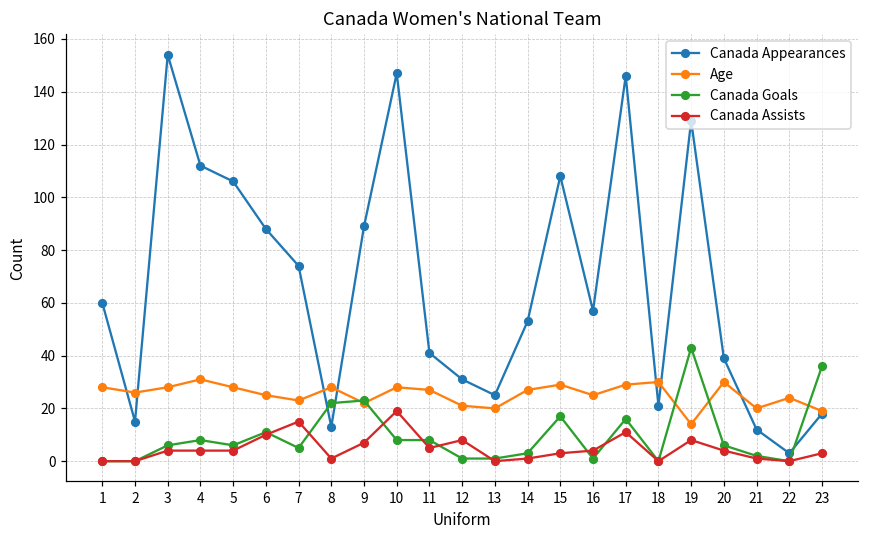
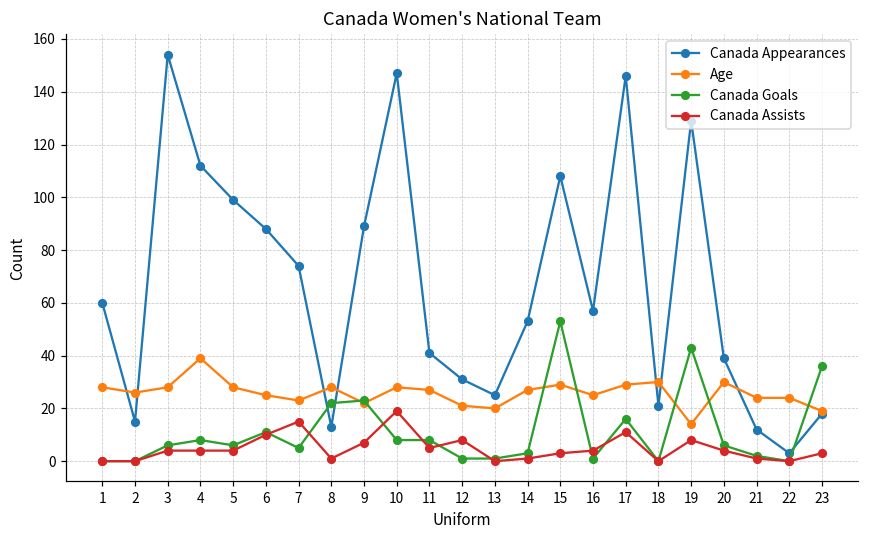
  {
    "Canada Appearances": {
      "1": 60,
      "2": 15,
      "3": 154,
      "4": 112,
-     "5": 106,
+     "5": 99,
      "6": 88,
      "7": 74,
      "8": 13,
      "9": 89,
      "10": 147,
      "11": 41,
      "12": 31,
      "13": 25,
      "14": 53,
      "15": 108,
      "16": 57,
      "17": 146,
      "18": 21,
      "20": 39,
      "21": 12,
      "22": 3
    },
    "Age": {
      "1": 28,
      "2": 26,
      "3": 28,
-     "4": 31,
+     "4": 39,
      "5": 28,
      "6": 25,
      "7": 23,
      "8": 28,
      "10": 28,
      "11": 27,
      "12": 21,
      "13": 20,
      "14": 27,
      "15": 29,
      "16": 25,
      "17": 29,
      "18": 30,
      "19": 14,
      "20": 30,
-     "21": 20,
+     "21": 24,
      "22": 24
    },
    "Canada Goals": {
      "3": 6,
      "4": 8,
      "5": 6,
      "7": 5,
      "8": 22,
      "10": 8,
      "11": 8,
      "12": 1,
      "14": 3,
-     "15": 17,
+     "15": 53,
      "16": 1,
      "17": 16,
      "19": 43,
      "20": 6,
      "23": 36
    },
    "Canada Assists": {
      "3": 4,
      "4": 4,
      "5": 4,
      "7": 15,
      "8": 1,
      "9": 7,
      "10": 19,
      "11": 5,
      "12": 8,
      "14": 1,
      "15": 3,
      "16": 4,
      "17": 11,
      "19": 8,
      "20": 4,
      "23": 3
    }
  }
